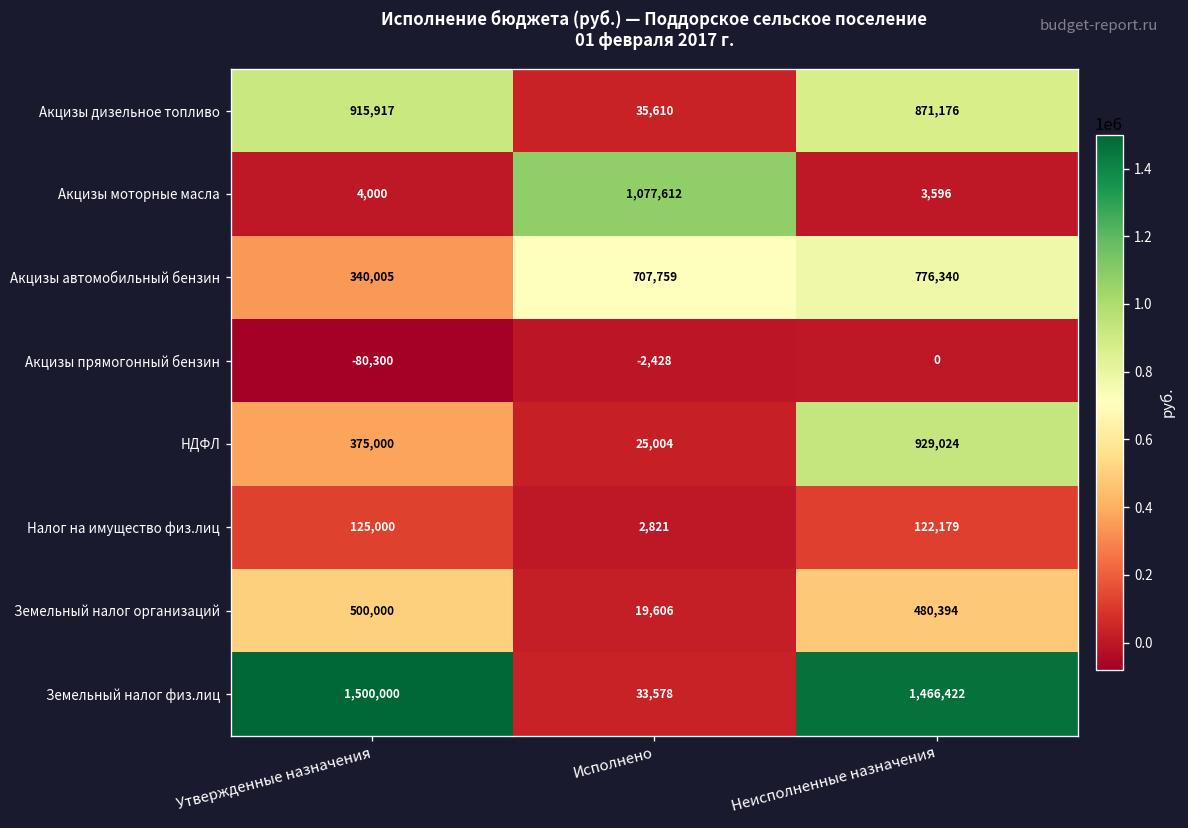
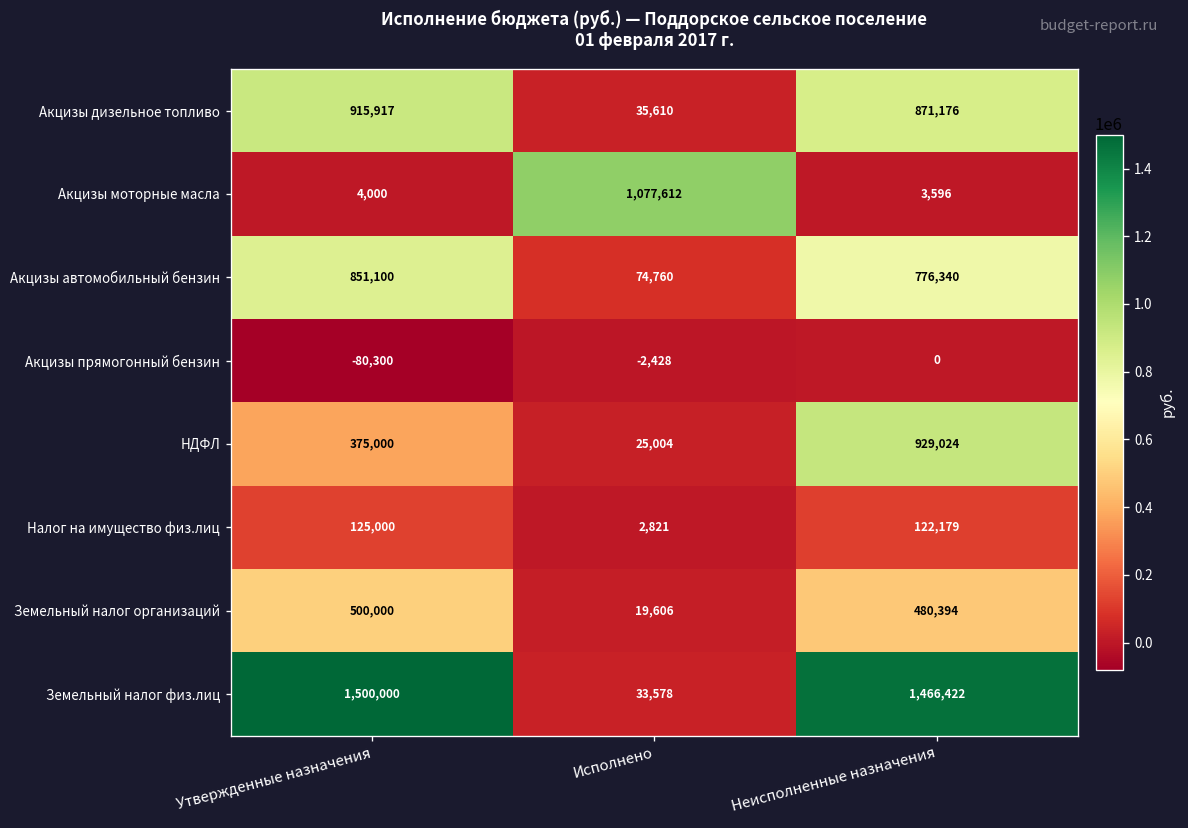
  {
    "Акцизы дизельное топливо": {
      "Утвержденные назначения": "915,917",
      "Исполнено": "35,610",
      "Неисполненные назначения": "871,176"
    },
    "Акцизы моторные масла": {
      "Утвержденные назначения": "4,000",
      "Исполнено": "1,077,612",
      "Неисполненные назначения": "3,596"
    },
    "Акцизы автомобильный бензин": {
-     "Утвержденные назначения": "340,005",
-     "Исполнено": "707,759",
+     "Утвержденные назначения": "851,100",
+     "Исполнено": "74,760",
      "Неисполненные назначения": "776,340"
    },
    "Акцизы прямогонный бензин": {
      "Утвержденные назначения": "-80,300",
      "Исполнено": "-2,428",
      "Неисполненные назначения": "0"
    },
    "НДФЛ": {
      "Утвержденные назначения": "375,000",
      "Исполнено": "25,004",
      "Неисполненные назначения": "929,024"
    },
    "Налог на имущество физ.лиц": {
      "Утвержденные назначения": "125,000",
      "Исполнено": "2,821",
      "Неисполненные назначения": "122,179"
    },
    "Земельный налог организаций": {
      "Утвержденные назначения": "500,000",
      "Исполнено": "19,606",
      "Неисполненные назначения": "480,394"
    },
    "Земельный налог физ.лиц": {
      "Утвержденные назначения": "1,500,000",
      "Исполнено": "33,578",
      "Неисполненные назначения": "1,466,422"
    }
  }
